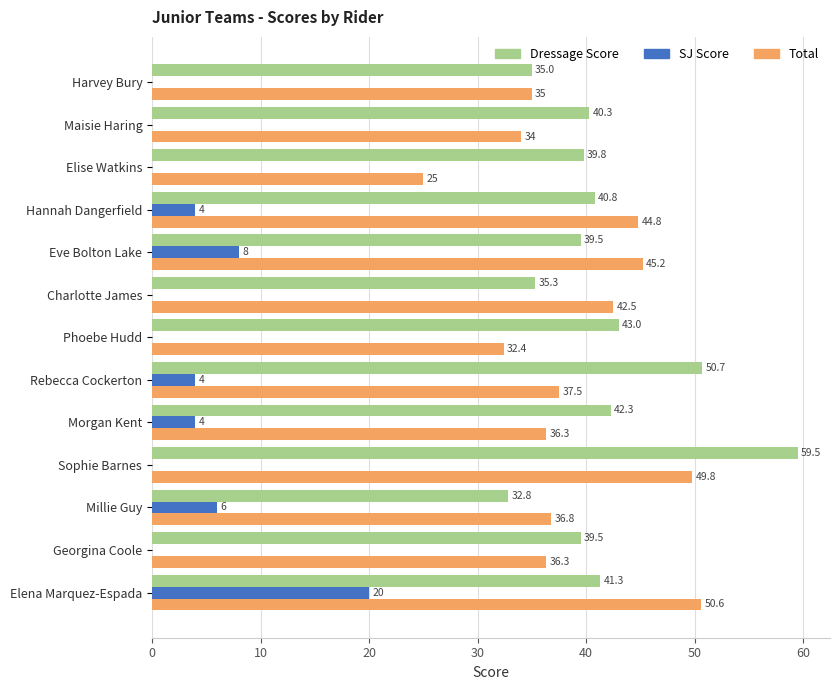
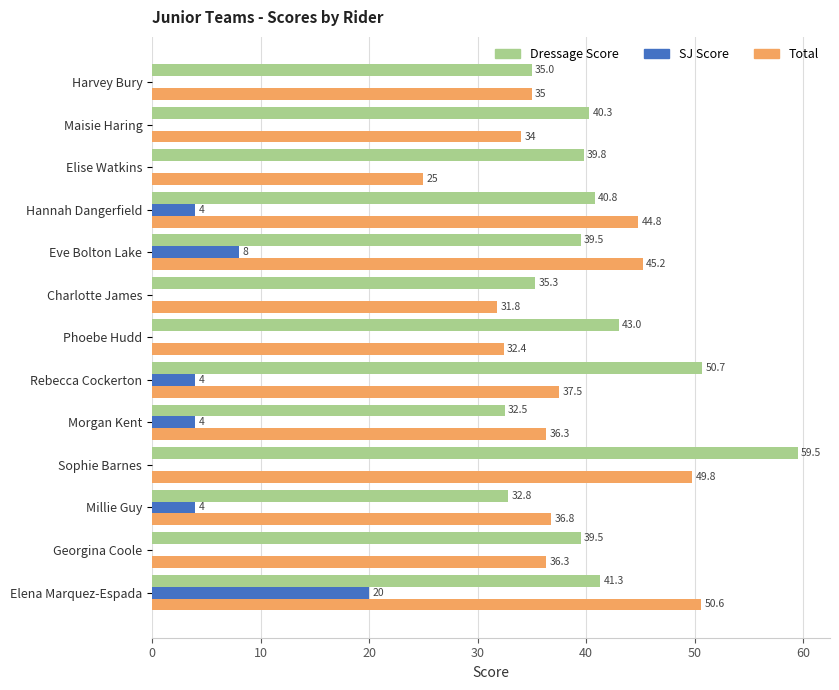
  {
    "Dressage Score": {
      "Harvey Bury": 35.0,
      "Maisie Haring": 40.3,
      "Elise Watkins": 39.8,
      "Hannah Dangerfield": 40.8,
      "Eve Bolton Lake": 39.5,
      "Charlotte James": 35.3,
      "Phoebe Hudd": 43.0,
      "Rebecca Cockerton": 50.7,
-     "Morgan Kent": 42.3,
+     "Morgan Kent": 32.5,
      "Sophie Barnes": 59.5,
      "Millie Guy": 32.8,
      "Georgina Coole": 39.5,
      "Elena Marquez-Espada": 41.3
    },
    "SJ Score": {
      "Hannah Dangerfield": 4,
      "Eve Bolton Lake": 8,
      "Rebecca Cockerton": 4,
      "Morgan Kent": 4,
-     "Millie Guy": 6,
+     "Millie Guy": 4,
      "Elena Marquez-Espada": 20
    },
    "Total": {
      "Harvey Bury": 35,
      "Maisie Haring": 34,
      "Elise Watkins": 25,
      "Hannah Dangerfield": 44.8,
      "Eve Bolton Lake": 45.2,
-     "Charlotte James": 42.5,
+     "Charlotte James": 31.8,
      "Phoebe Hudd": 32.4,
      "Rebecca Cockerton": 37.5,
      "Morgan Kent": 36.3,
      "Sophie Barnes": 49.8,
      "Millie Guy": 36.8,
      "Georgina Coole": 36.3,
      "Elena Marquez-Espada": 50.6
    }
  }
